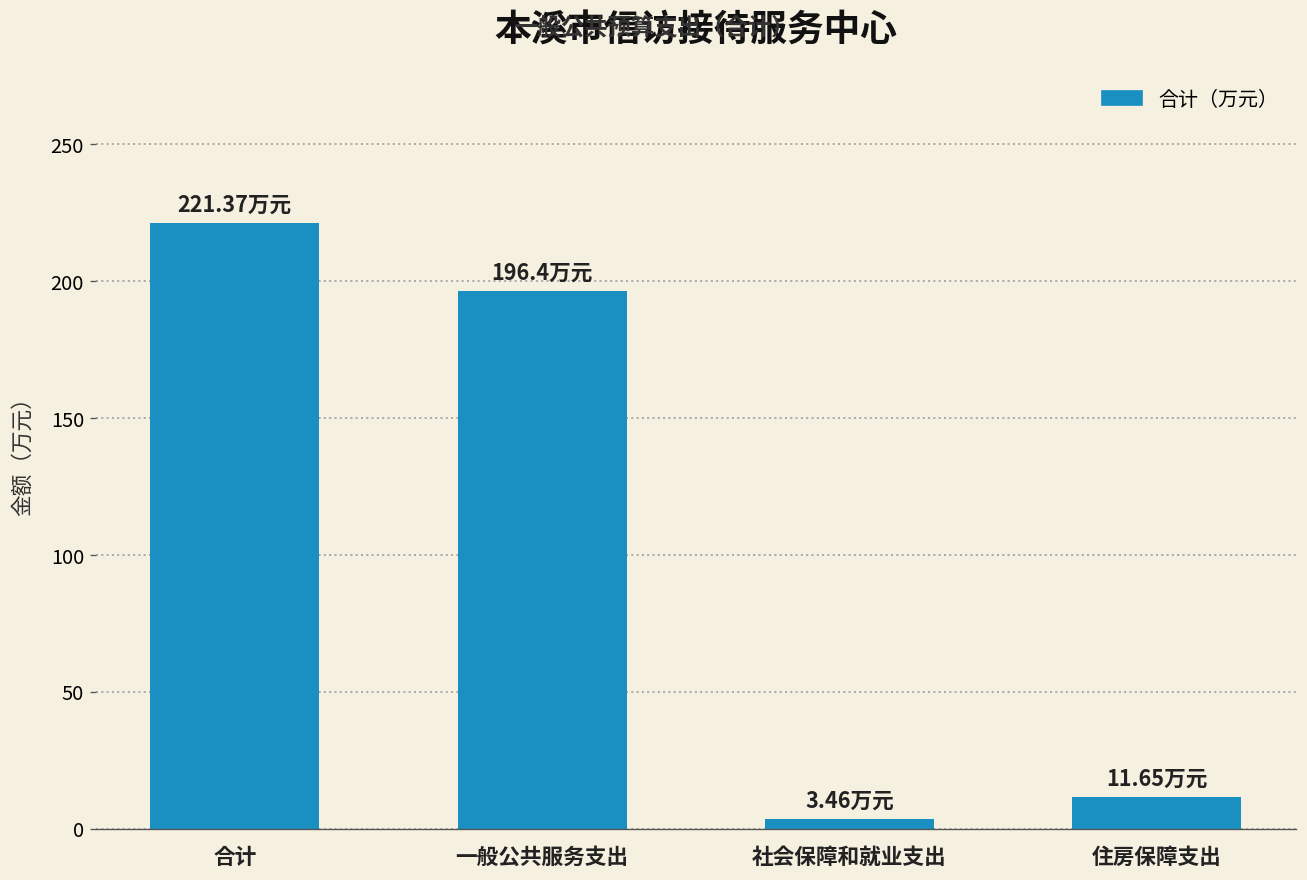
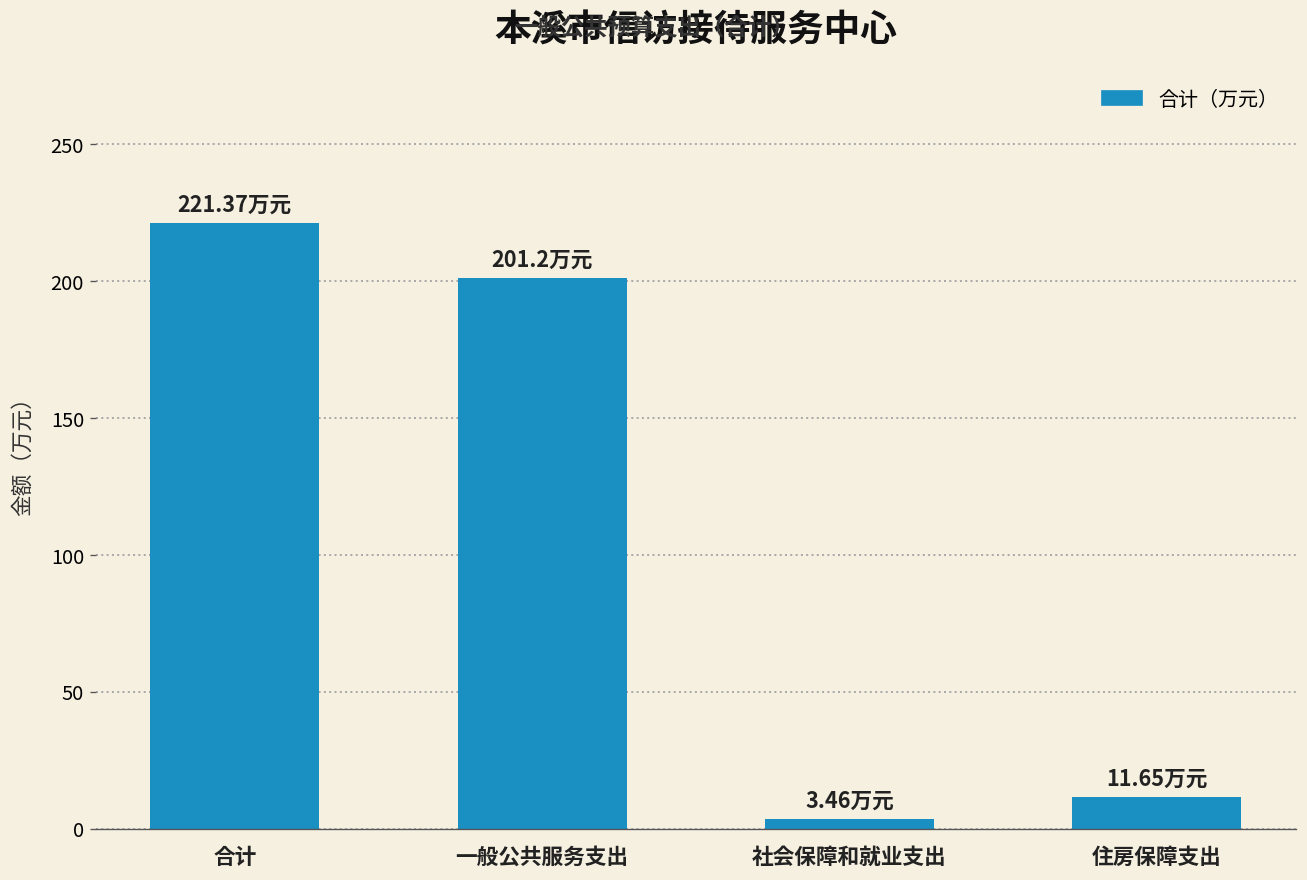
  {
    "合计": 221.37,
-   "一般公共服务支出": 196.4,
+   "一般公共服务支出": 201.2,
    "社会保障和就业支出": 3.46,
    "住房保障支出": 11.65
  }
